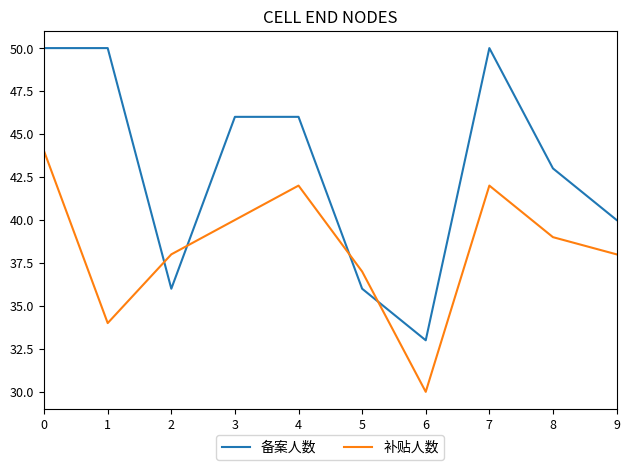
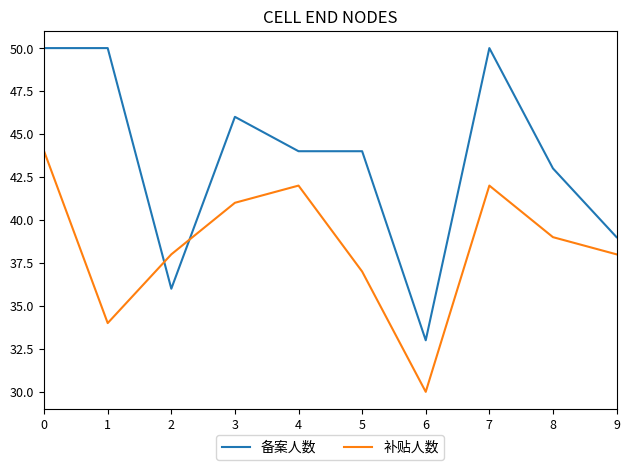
  {
    "备案人数": {
      "0": 50,
      "1": 50,
      "2": 36,
      "3": 46,
-     "4": 46,
-     "5": 36,
+     "4": 44,
+     "5": 44,
      "6": 33,
      "7": 50,
      "8": 43,
-     "9": 40
+     "9": 39
    },
    "补贴人数": {
      "0": 44,
      "1": 34,
      "2": 38,
-     "3": 40,
+     "3": 41,
      "4": 42,
      "5": 37,
      "6": 30,
      "7": 42,
      "8": 39,
      "9": 38
    }
  }
